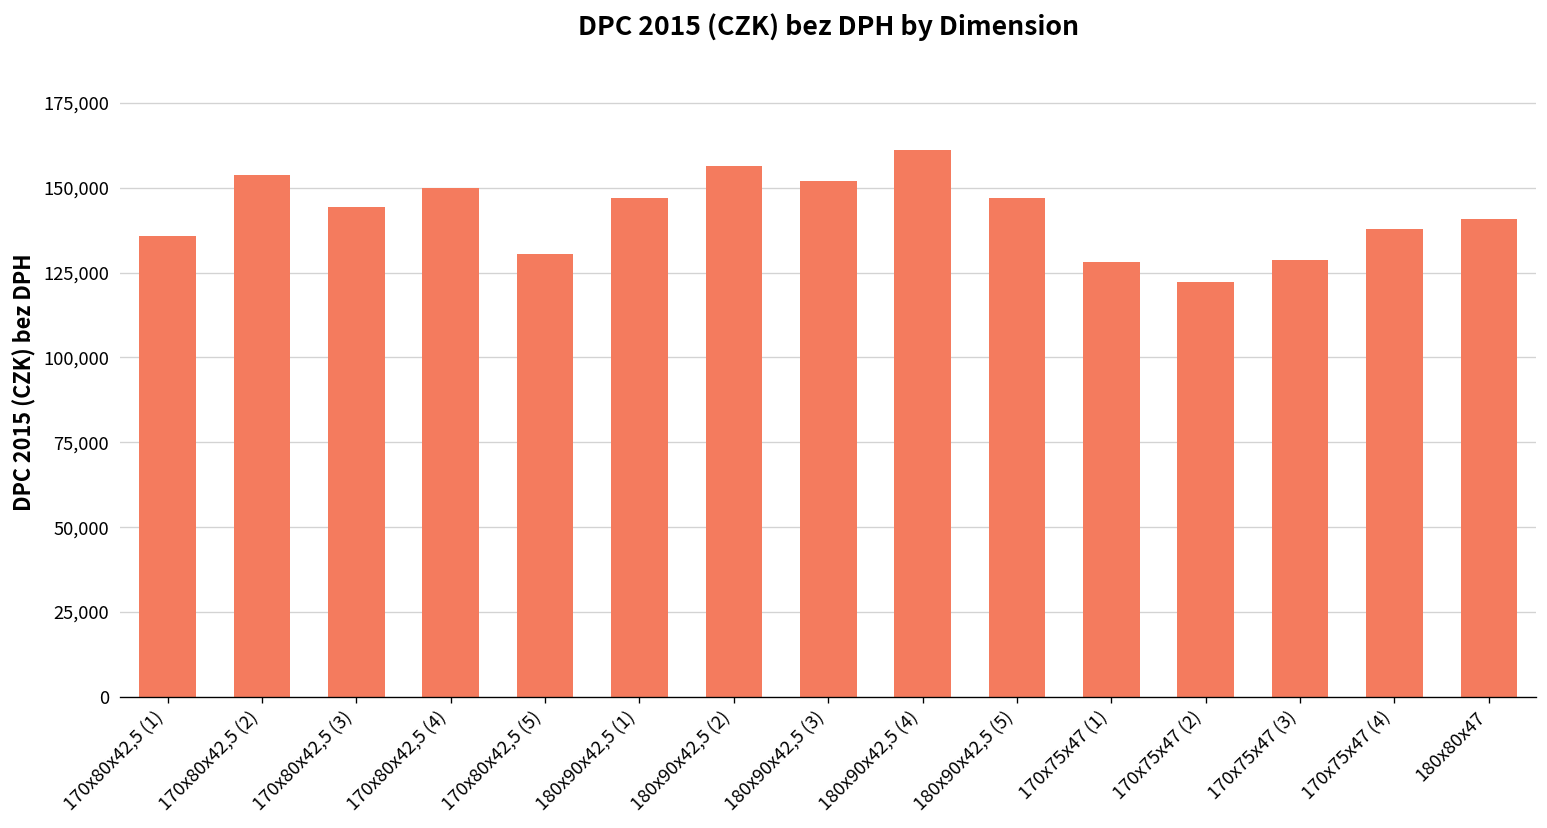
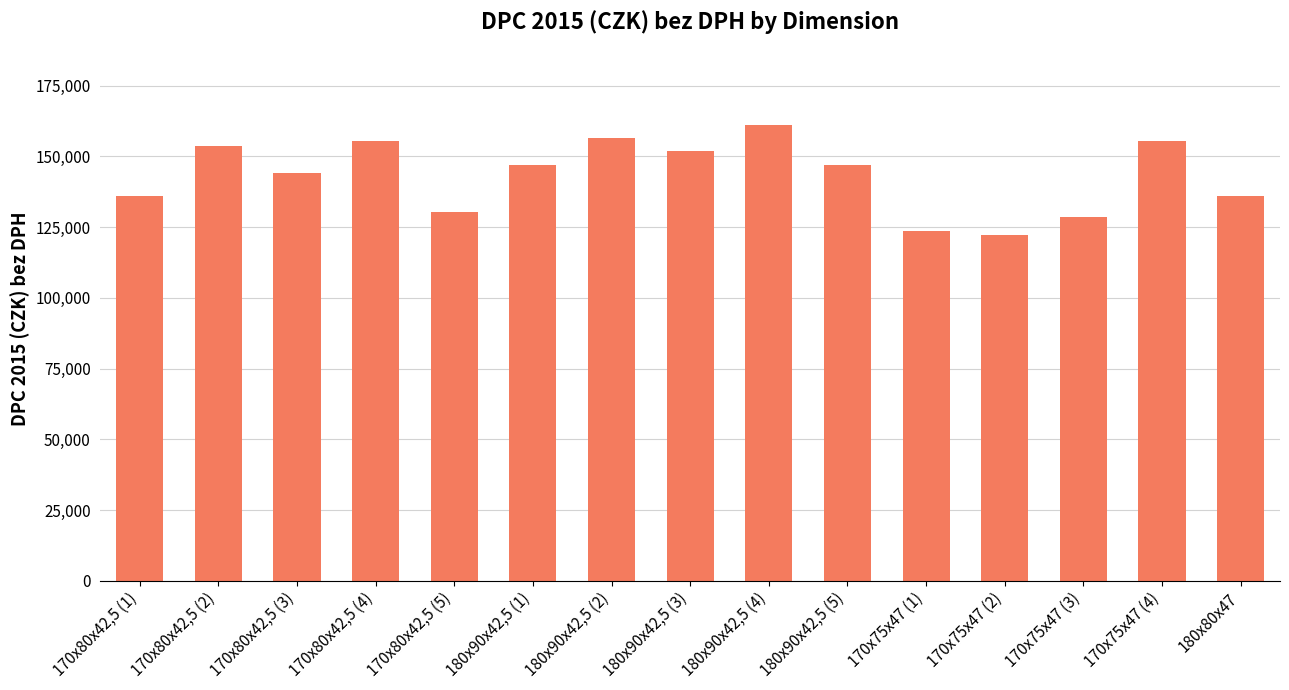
  {
    "170x80x42,5 (1)": "136,000",
    "170x80x42,5 (2)": "154,000",
    "170x80x42,5 (3)": "144,000",
-   "170x80x42,5 (4)": "150,000",
+   "170x80x42,5 (4)": "155,000",
    "170x80x42,5 (5)": "130,000",
    "180x90x42,5 (1)": "147,000",
    "180x90x42,5 (2)": "156,000",
    "180x90x42,5 (3)": "152,000",
    "180x90x42,5 (4)": "161,000",
    "180x90x42,5 (5)": "147,000",
-   "170x75x47 (1)": "128,000",
+   "170x75x47 (1)": "124,000",
    "170x75x47 (2)": "122,000",
    "170x75x47 (3)": "129,000",
-   "170x75x47 (4)": "138,000",
-   "180x80x47": "141,000"
+   "170x75x47 (4)": "155,000",
+   "180x80x47": "136,000"
  }
